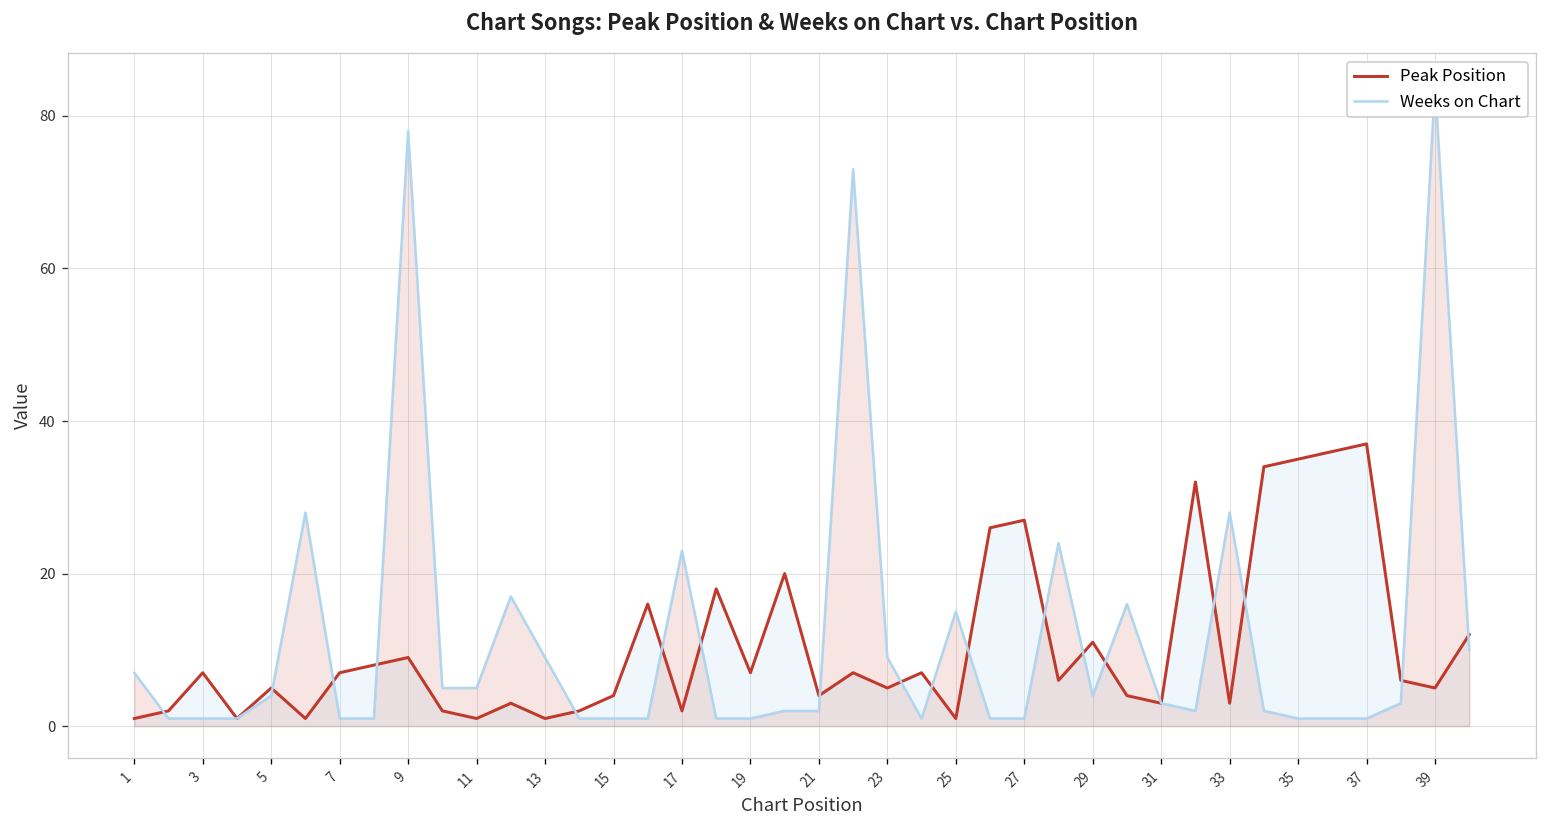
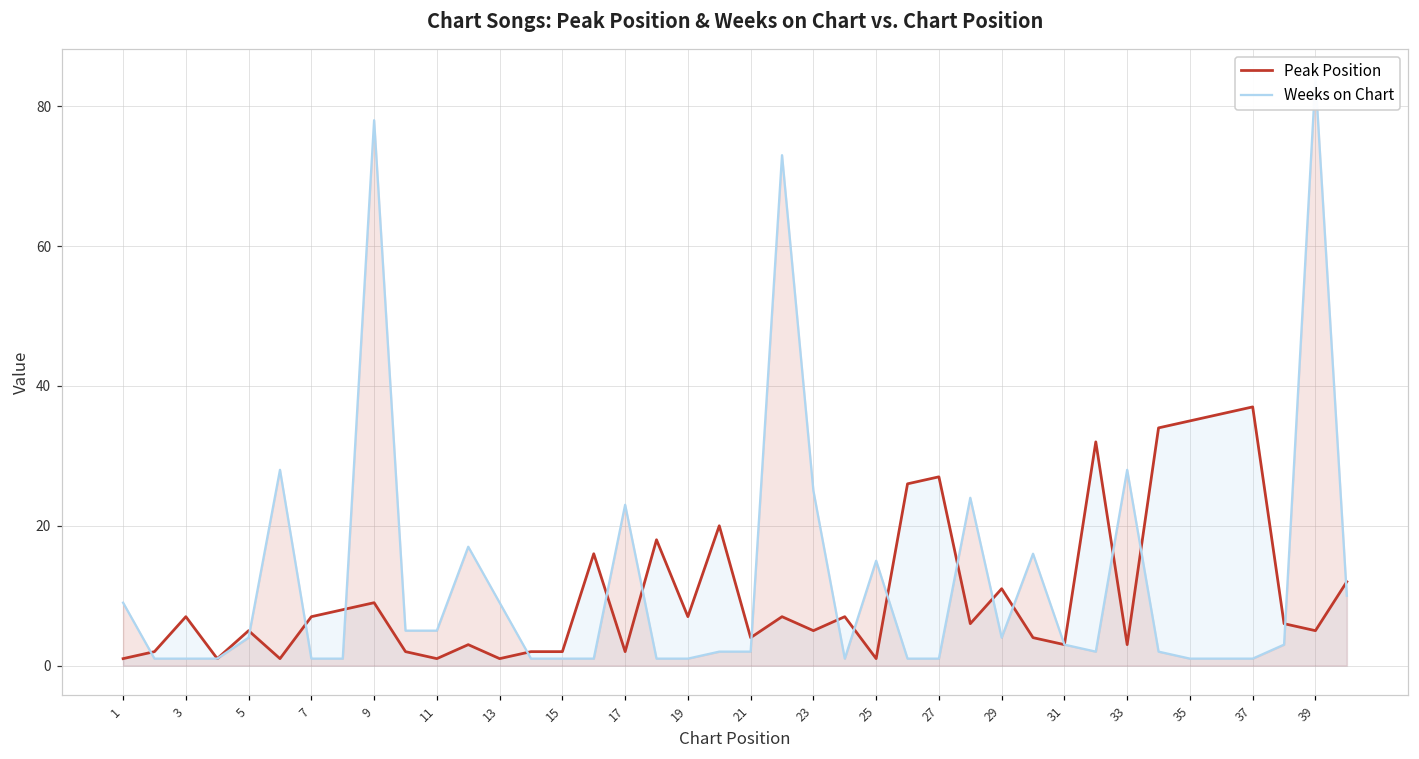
  {
    "Peak Position": {
      "1": 1,
      "3": 7,
      "5": 5,
      "7": 7,
      "9": 9,
      "11": 1,
      "13": 1,
-     "15": 4,
+     "15": 2,
      "17": 2,
      "19": 7,
      "21": 4,
      "23": 5,
      "25": 1,
      "27": 27,
      "29": 11,
      "33": 3,
      "35": 35,
      "37": 37,
      "39": 5
    },
    "Weeks on Chart": {
-     "1": 7,
+     "1": 9,
      "3": 1,
      "5": 4,
      "7": 1,
      "9": 78,
      "11": 5,
      "13": 9,
      "15": 1,
      "17": 23,
      "19": 1,
      "21": 2,
-     "23": 9,
+     "23": 25,
      "25": 15,
      "27": 1,
      "29": 4,
      "33": 28,
      "35": 1,
      "37": 1
    }
  }
